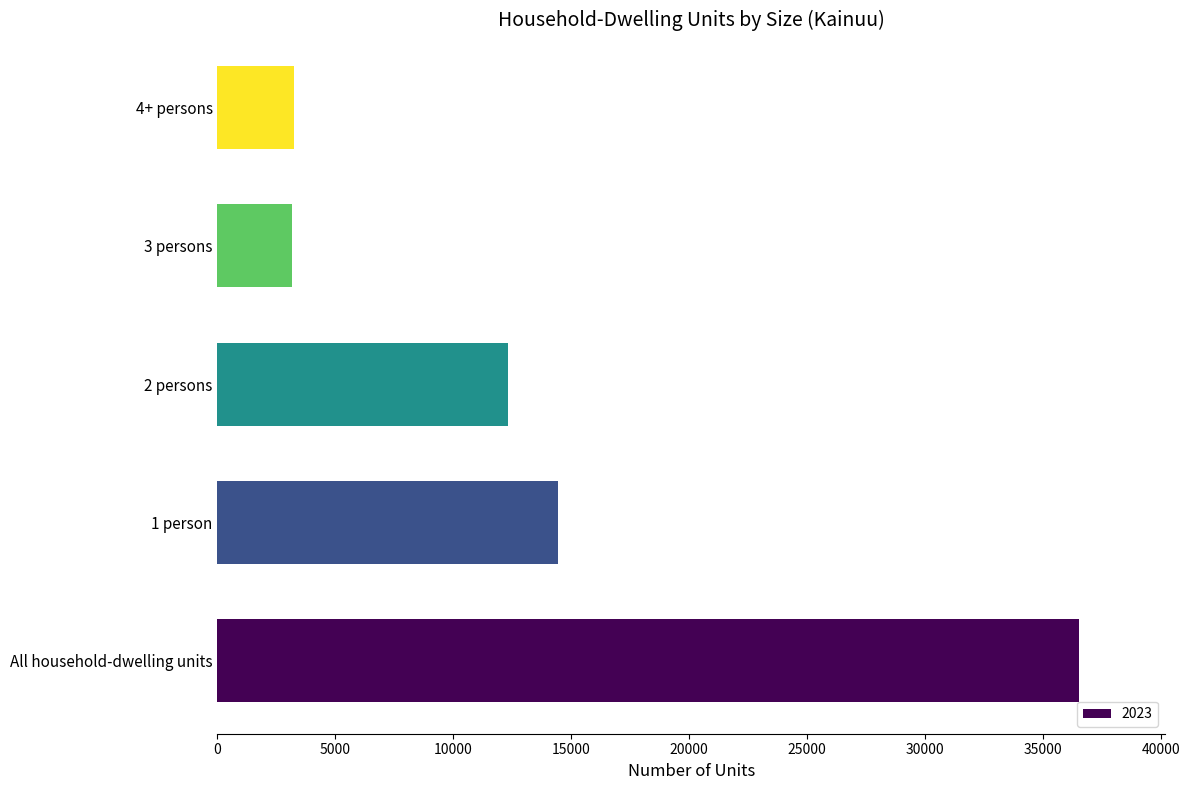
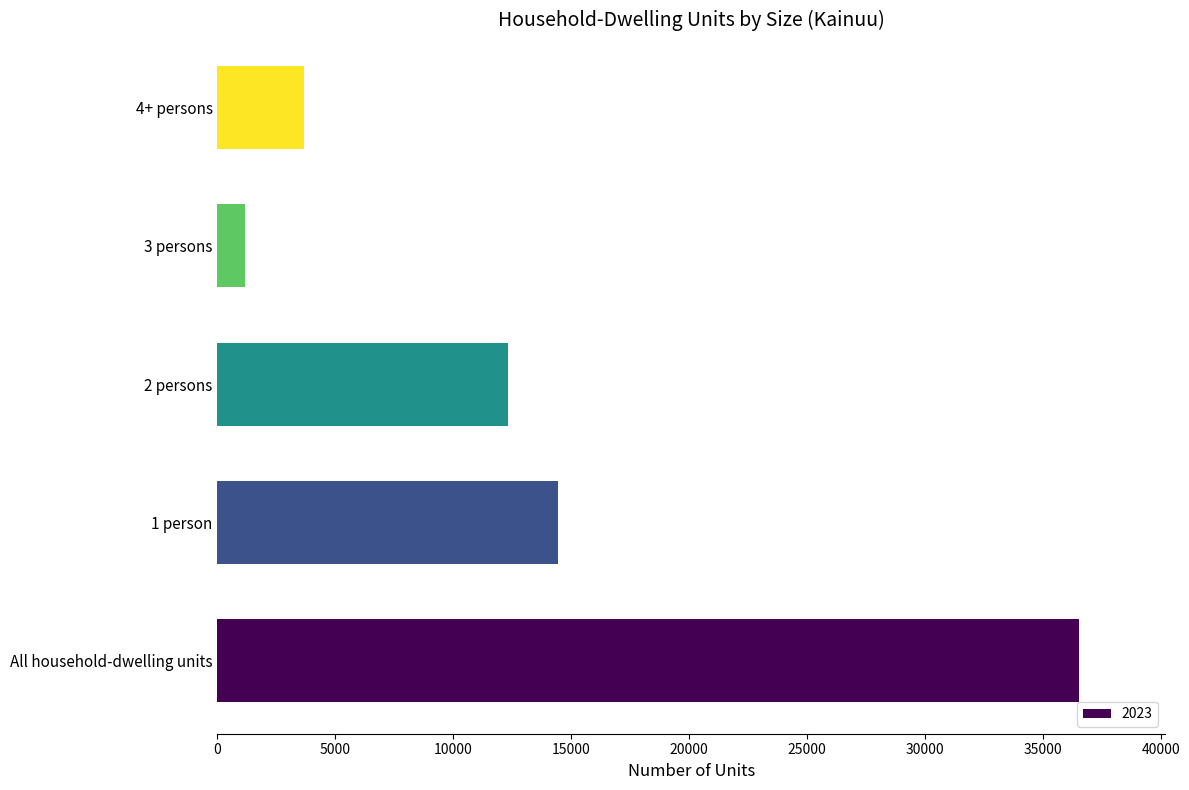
  {
-   "4+ persons": 3300,
-   "3 persons": 3200,
+   "4+ persons": 3700,
+   "3 persons": 1200,
    "2 persons": 12300,
    "1 person": 14500,
    "All household-dwelling units": 36500
  }
